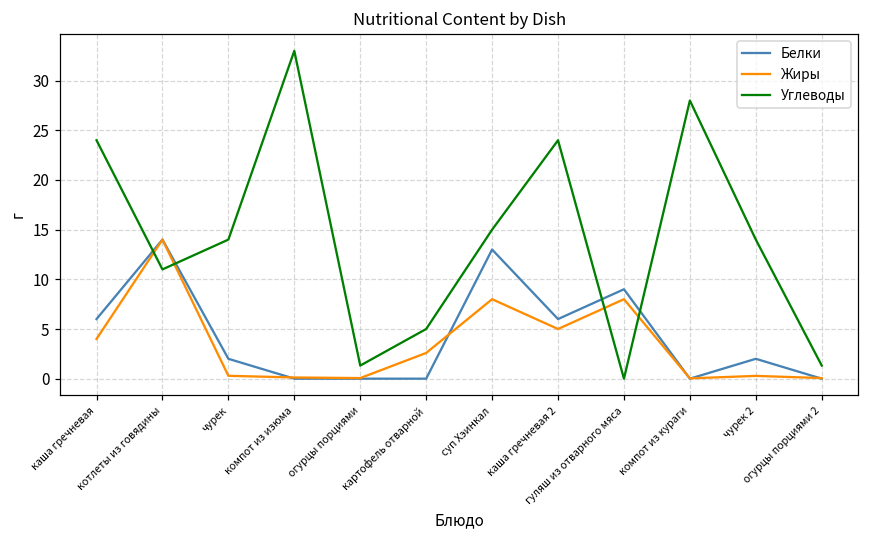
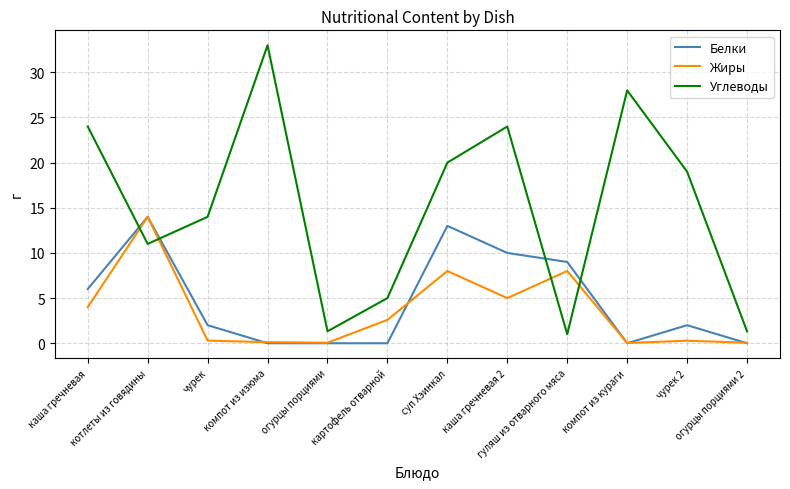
  {
    "Белки": {
      "каша гречневая": 6,
      "чурек": 2,
      "картофель отварной": 0,
      "суп Хэинкал": 13,
-     "каша гречневая 2": 6,
+     "каша гречневая 2": 10,
      "гуляш из отварного мяса": 9,
      "чурек 2": 2
    },
    "Жиры": {
      "каша гречневая": 4,
      "чурек": 0,
      "картофель отварной": 3,
      "суп Хэинкал": 8,
      "каша гречневая 2": 5,
      "гуляш из отварного мяса": 8,
      "чурек 2": 0
    },
    "Углеводы": {
      "каша гречневая": 24,
      "котлеты из говядины": 11,
      "чурек": 14,
      "компот из изюма": 33,
      "огурцы порциями": 1,
      "картофель отварной": 5,
-     "суп Хэинкал": 15,
+     "суп Хэинкал": 20,
      "каша гречневая 2": 24,
-     "гуляш из отварного мяса": 0,
+     "гуляш из отварного мяса": 1,
      "компот из кураги": 28,
-     "чурек 2": 14,
+     "чурек 2": 19,
      "огурцы порциями 2": 1
    }
  }
